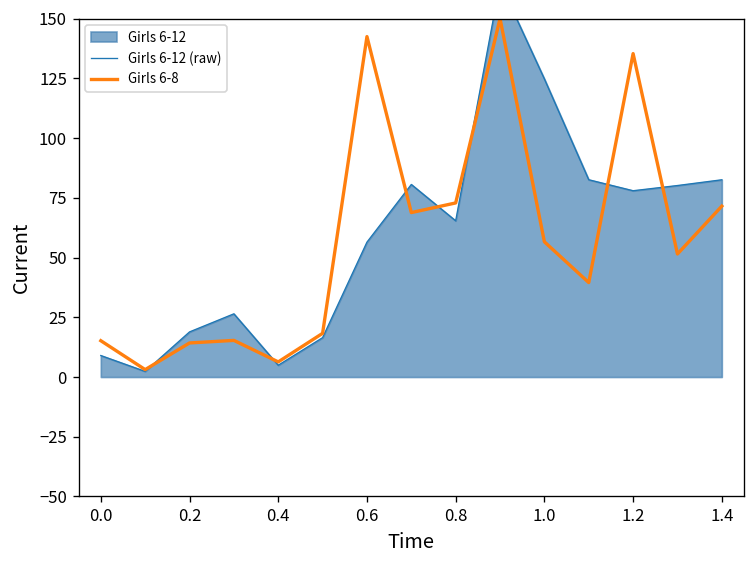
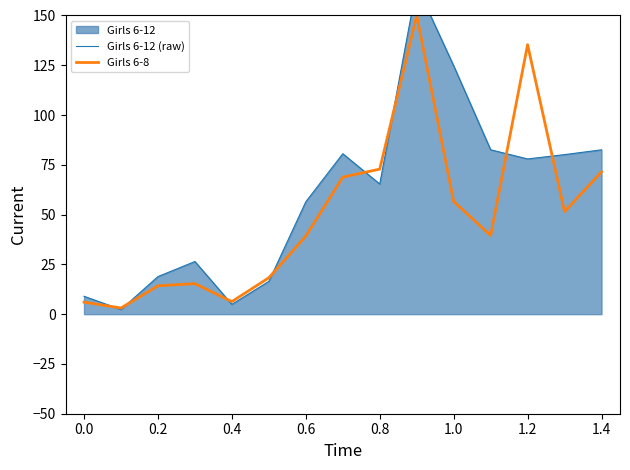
  {
    "Girls 6-12": {
      "0.0": 9,
      "0.2": 19,
      "0.4": 5,
      "0.6": 56,
      "0.8": 65,
      "1.0": 125,
      "1.2": 78,
      "1.4": 83
    },
    "Girls 6-8": {
-     "0.0": 15,
+     "0.0": 6,
      "0.2": 14,
      "0.4": 6,
-     "0.6": 142,
+     "0.6": 39,
      "0.8": 73,
      "1.0": 57,
      "1.2": 135,
      "1.4": 72
    }
  }
